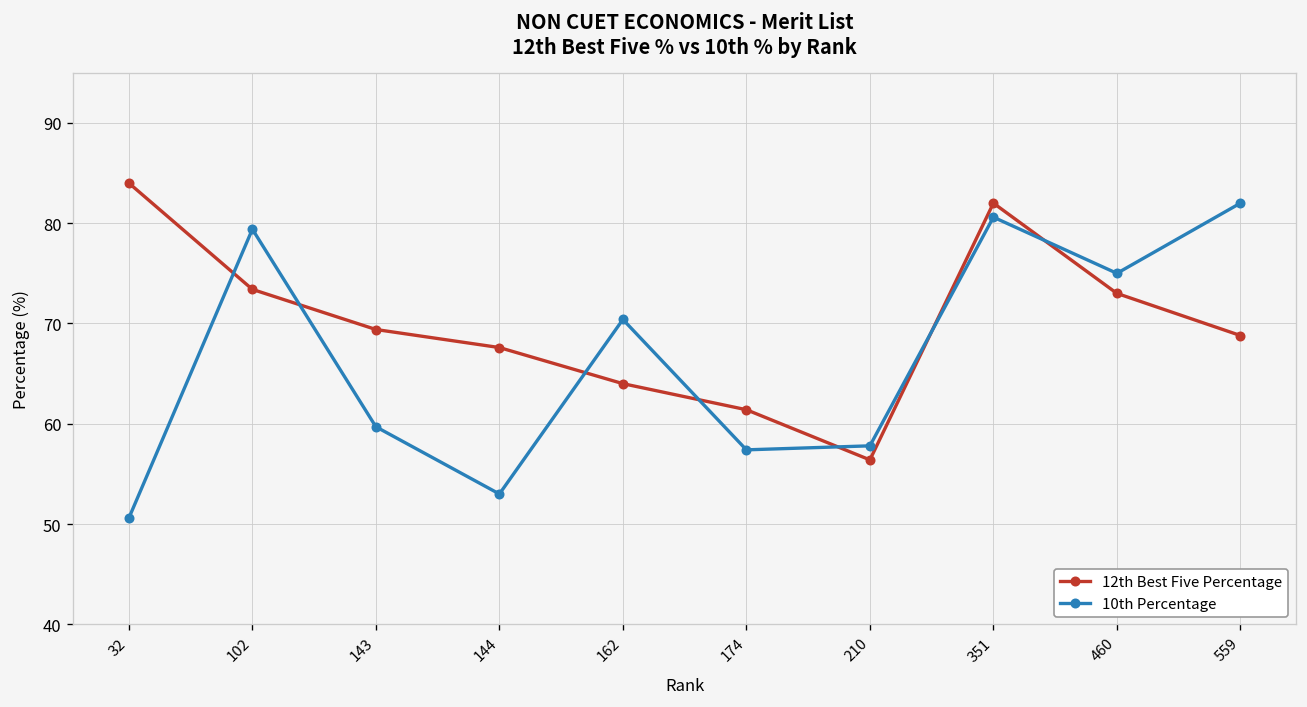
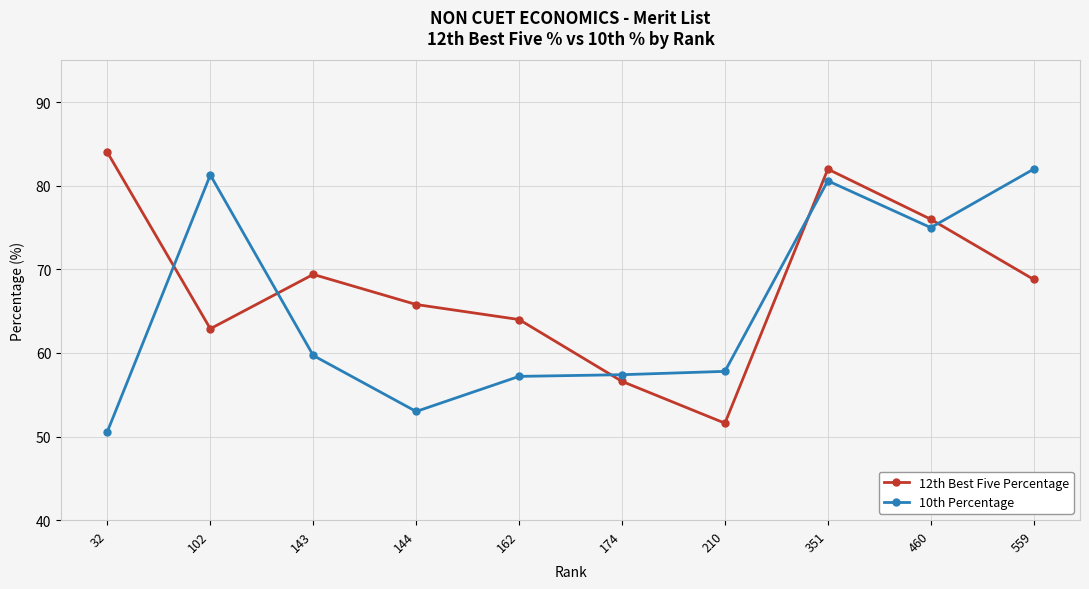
  {
    "12th Best Five Percentage": {
      "32": 84,
-     "102": 73,
+     "102": 63,
      "143": 69,
-     "144": 68,
+     "144": 66,
      "162": 64,
-     "174": 61,
-     "210": 56,
+     "174": 57,
+     "210": 52,
      "351": 82,
-     "460": 73,
+     "460": 76,
      "559": 69
    },
    "10th Percentage": {
      "32": 51,
-     "102": 79,
+     "102": 81,
      "143": 60,
      "144": 53,
-     "162": 70,
+     "162": 57,
      "174": 57,
      "210": 58,
      "351": 81,
      "460": 75,
      "559": 82
    }
  }
